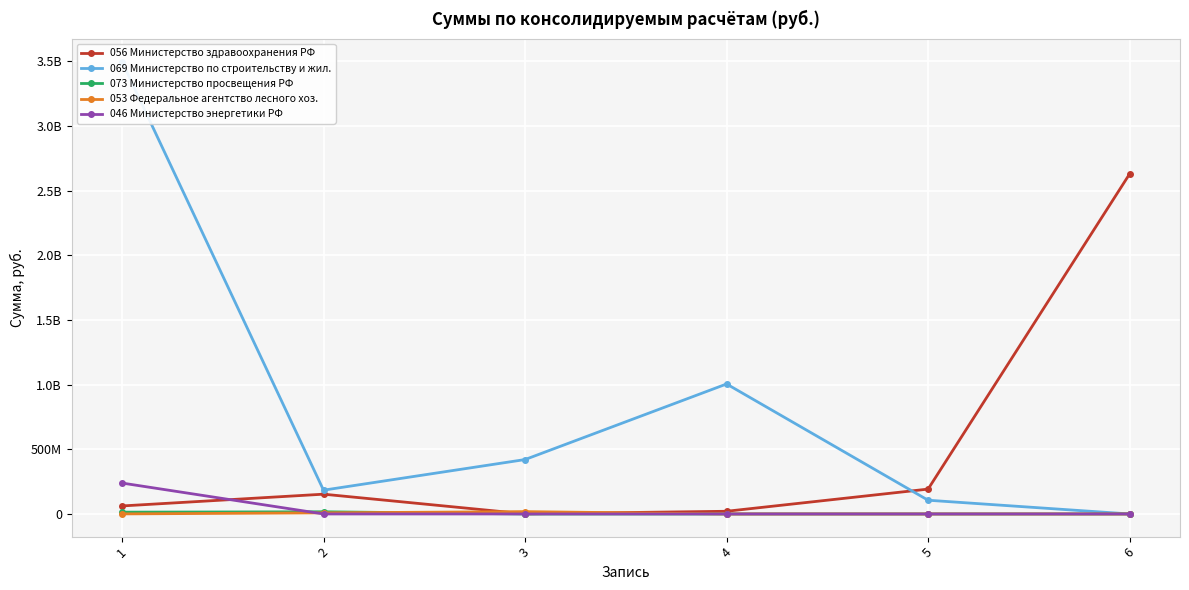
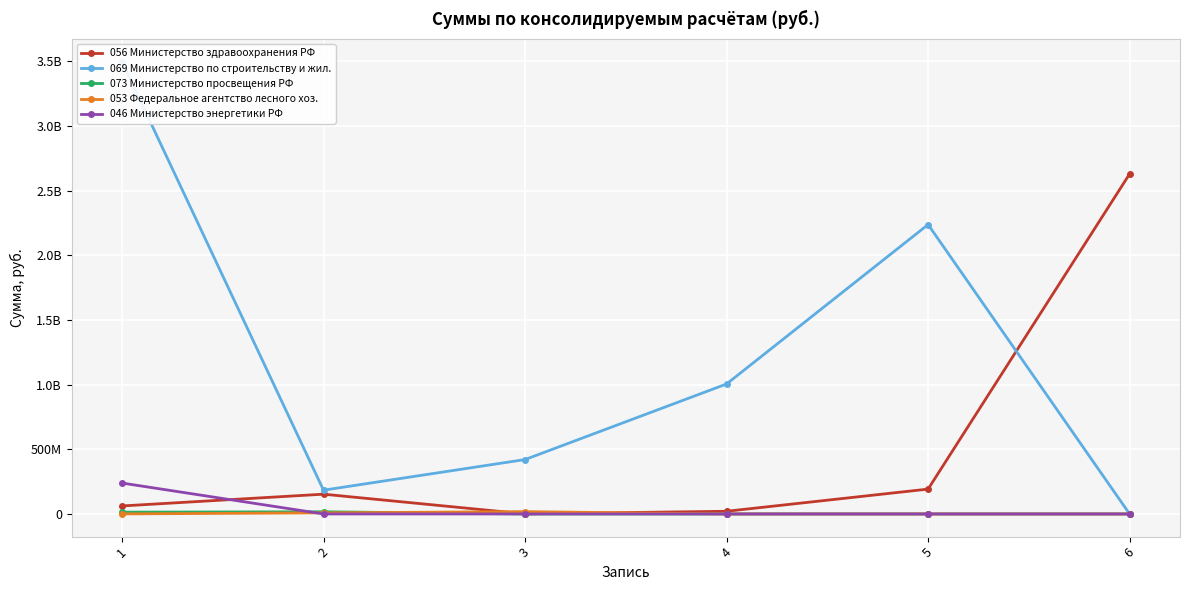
  {
    "056 Министерство здравоохранения РФ": {
      "1": 60000000,
      "2": 150000000,
      "4": 20000000,
      "5": 190000000,
      "6": 2630000000
    },
    "069 Министерство по строительству и жил.": {
      "2": 180000000,
      "3": 420000000,
      "4": 1000000000,
-     "5": 110000000
+     "5": 2240000000
    },
    "046 Министерство энергетики РФ": {
      "1": 240000000
    }
  }
